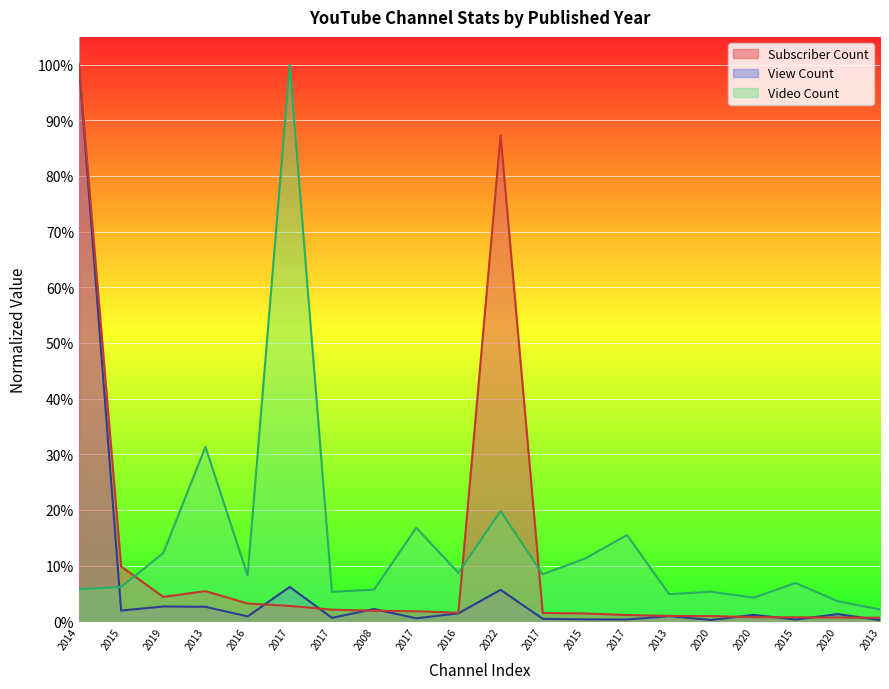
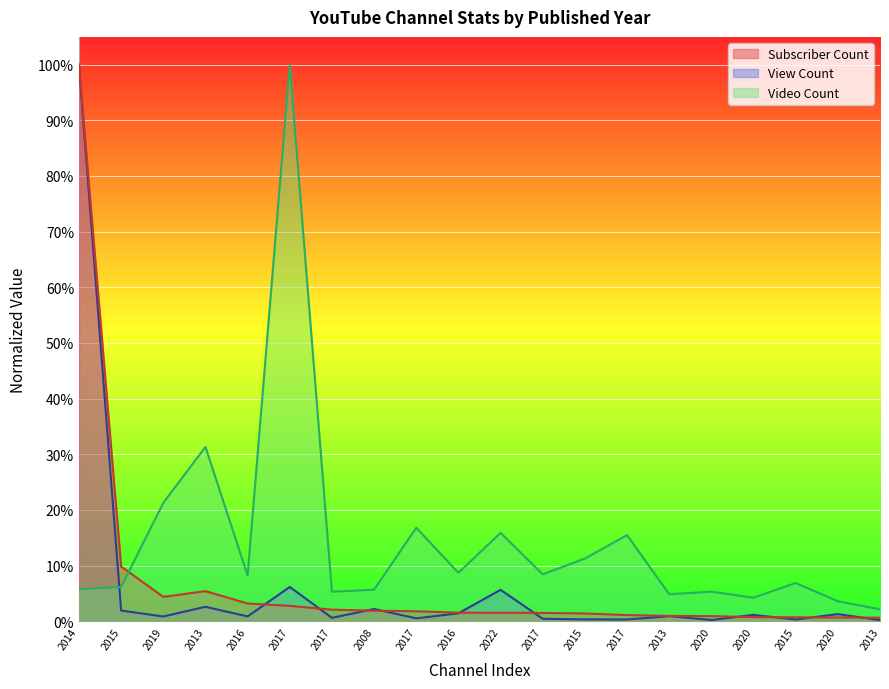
  {
    "Subscriber Count": {
      "2019": "4%",
-     "2022": "87%"
+     "2022": "2%"
    },
    "View Count": {
-     "2019": "3%",
+     "2019": "1%",
      "2022": "6%"
    },
    "Video Count": {
      "2014": "6%",
-     "2019": "12%",
+     "2019": "21%",
      "2008": "6%",
-     "2022": "20%"
+     "2022": "16%"
    }
  }
